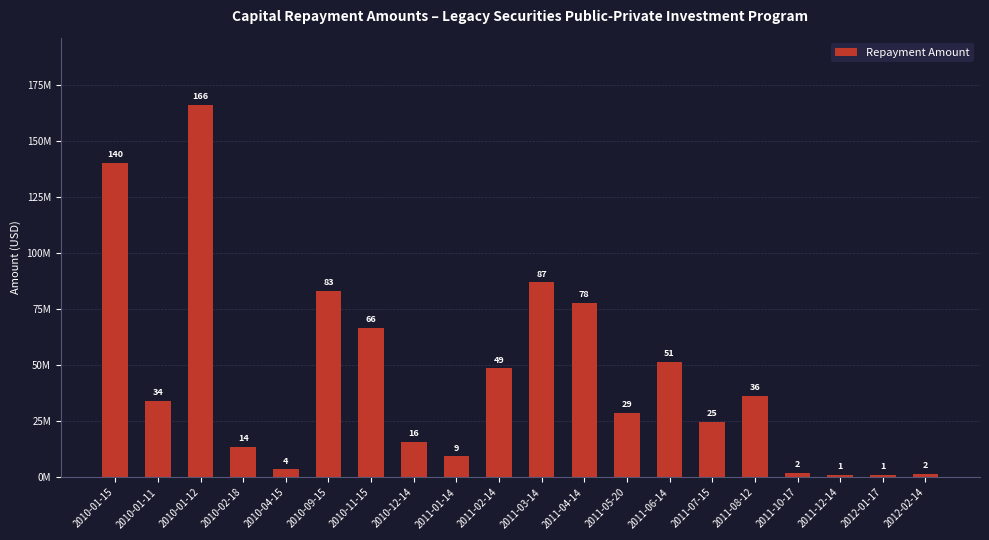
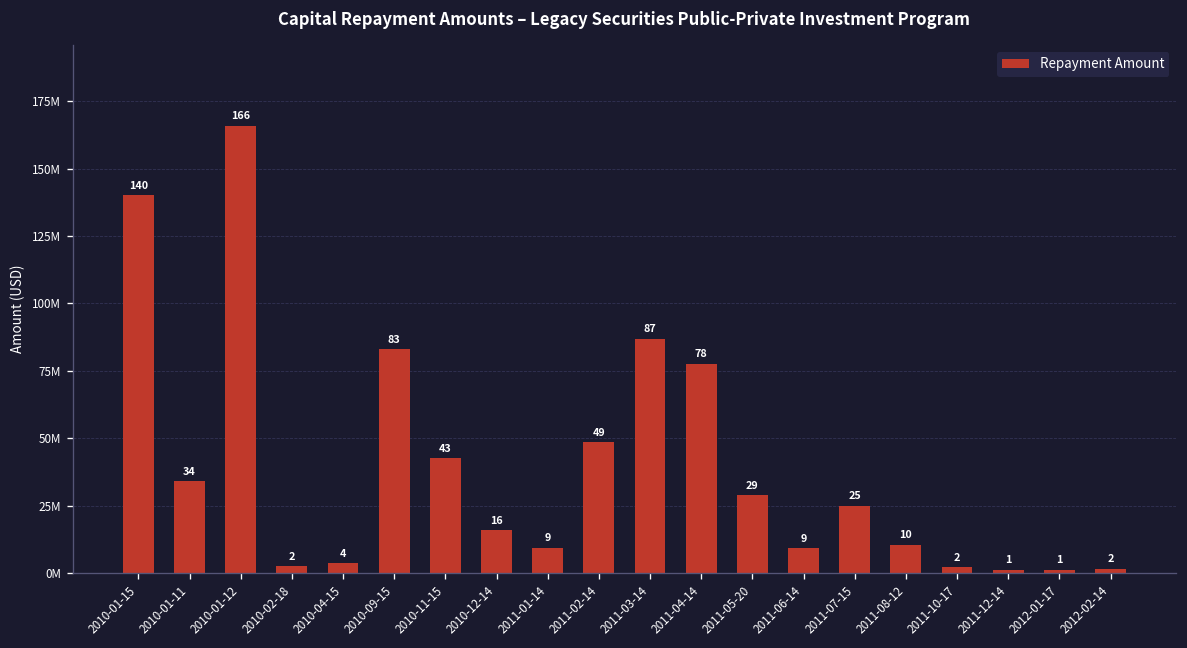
  {
-   "2010-02-18": 14,
-   "2010-11-15": 66,
-   "2011-06-14": 51,
-   "2011-08-12": 36
+   "2010-02-18": 2,
+   "2010-11-15": 43,
+   "2011-06-14": 9,
+   "2011-08-12": 10
  }
